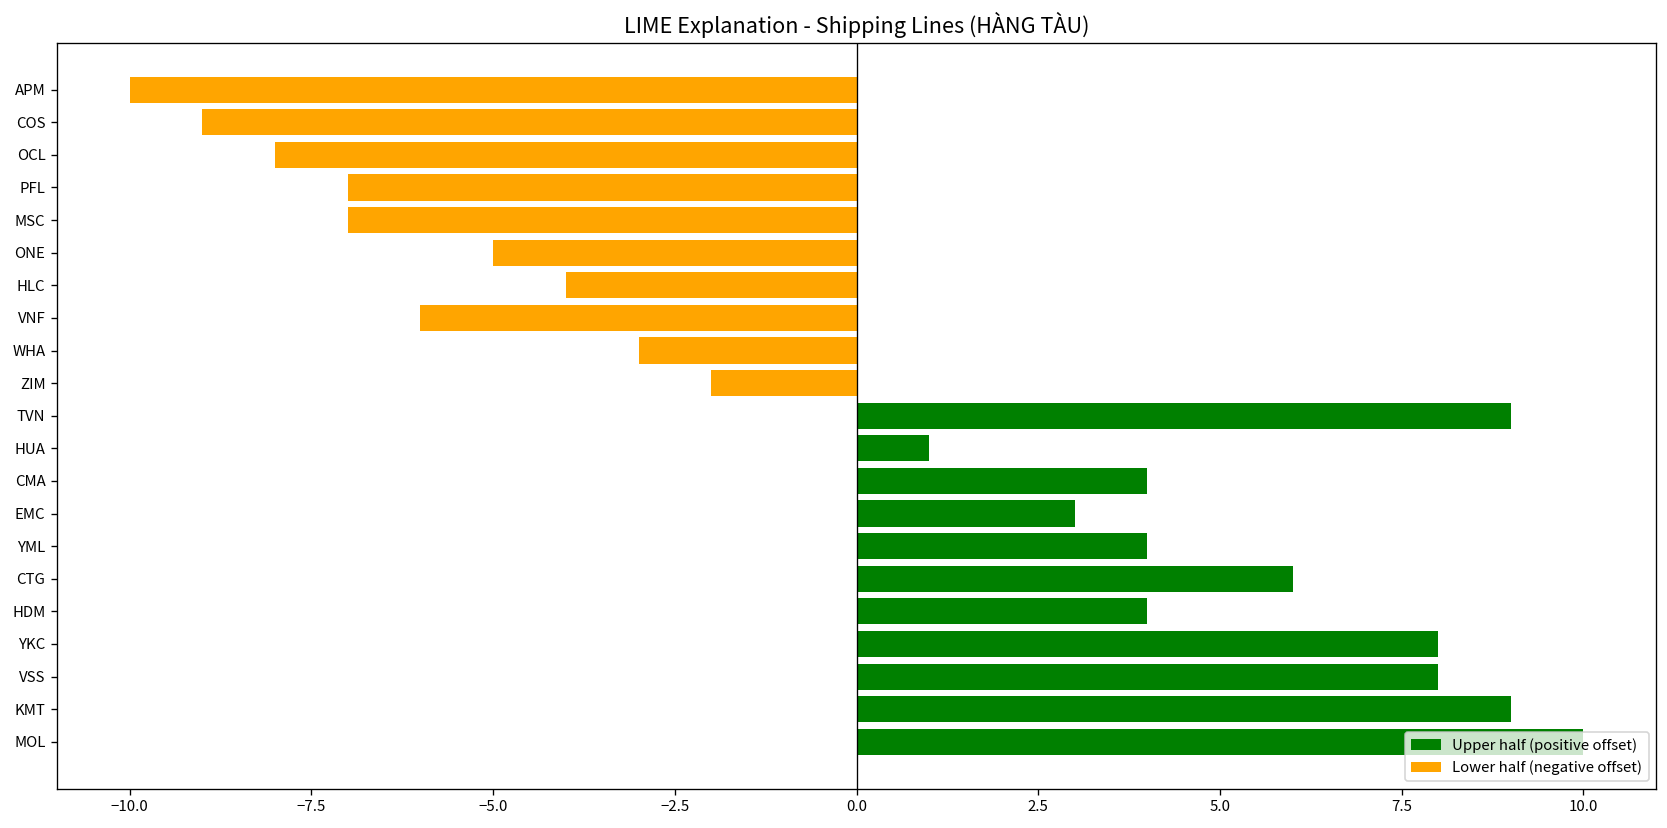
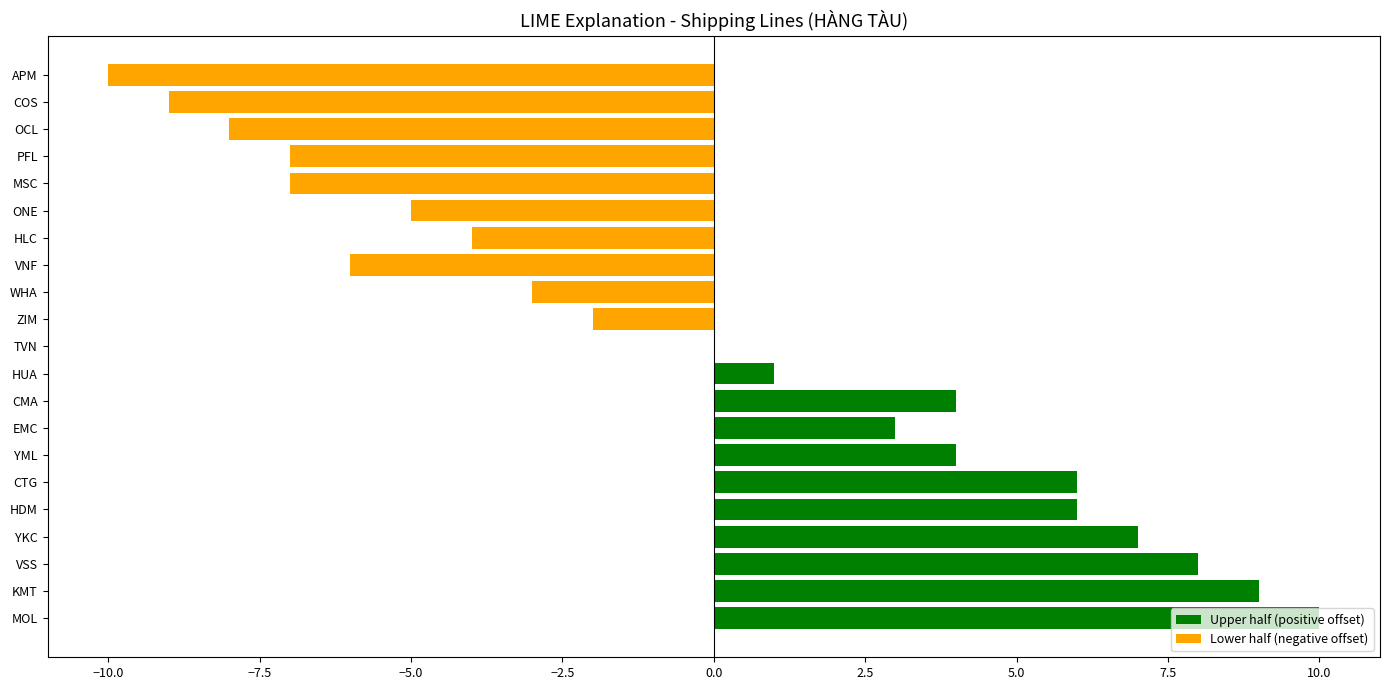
  {
    "APM": -10.0,
    "COS": -9.0,
    "OCL": -8.0,
    "PFL": -7.0,
    "MSC": -7.0,
    "ONE": -5.0,
    "HLC": -4.0,
    "VNF": -6.0,
    "WHA": -3.0,
    "ZIM": -2.0,
-   "TVN": 9.0,
+   "TVN": 0.0,
    "HUA": 1.0,
    "CMA": 4.0,
    "EMC": 3.0,
    "YML": 4.0,
    "CTG": 6.0,
-   "HDM": 4.0,
-   "YKC": 8.0,
+   "HDM": 6.0,
+   "YKC": 7.0,
    "VSS": 8.0,
    "KMT": 9.0
  }
